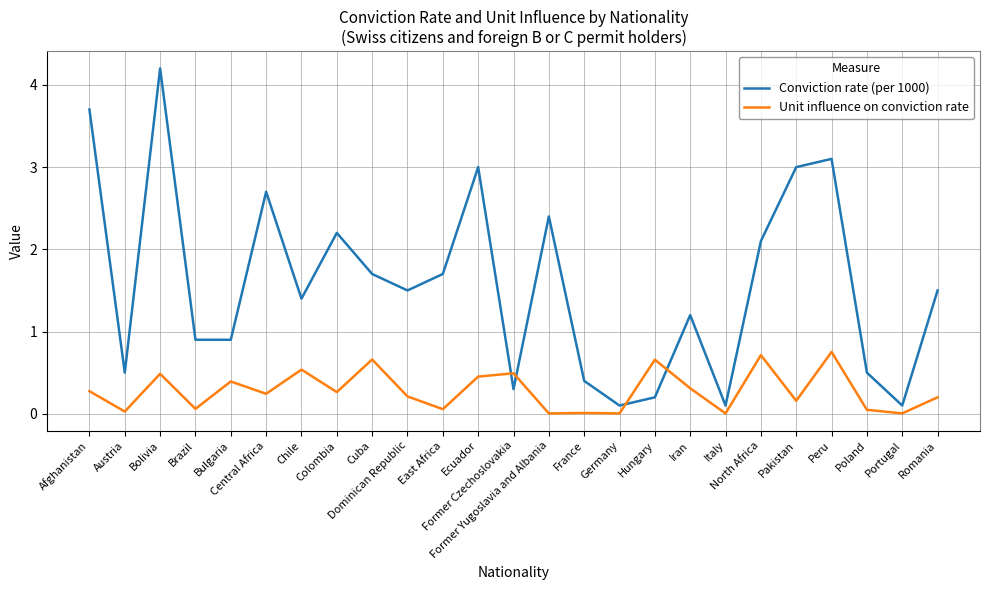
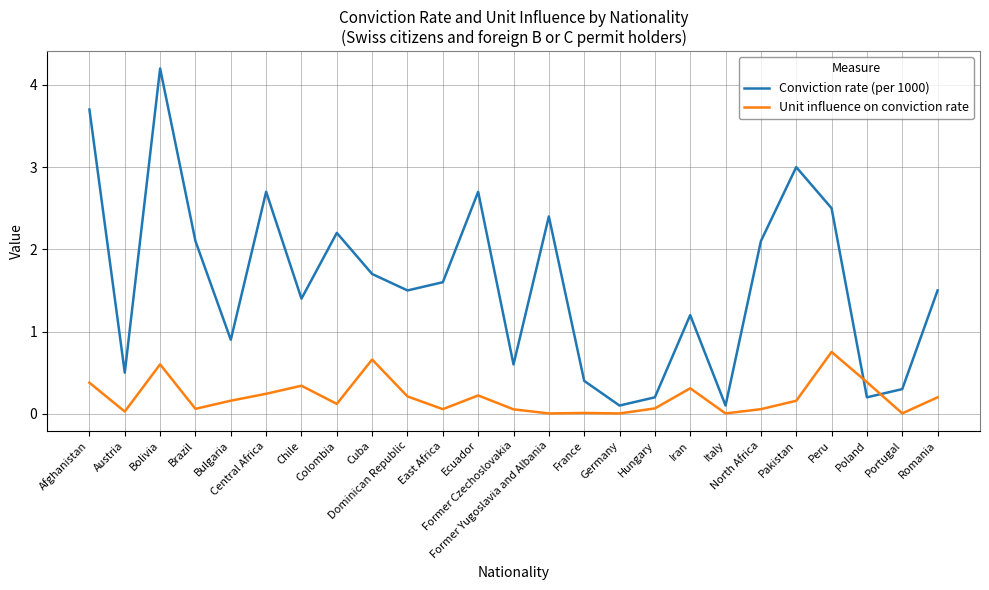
  {
    "Conviction rate (per 1000)": {
      "Afghanistan": 3.7,
      "Austria": 0.5,
      "Bolivia": 4.2,
-     "Brazil": 0.9,
+     "Brazil": 2.1,
      "Bulgaria": 0.9,
      "Central Africa": 2.7,
      "Chile": 1.4,
      "Colombia": 2.2,
      "Cuba": 1.7,
      "Dominican Republic": 1.5,
-     "East Africa": 1.7,
-     "Ecuador": 3.0,
-     "Former Czechoslovakia": 0.3,
+     "East Africa": 1.6,
+     "Ecuador": 2.7,
+     "Former Czechoslovakia": 0.6,
      "Former Yugoslavia and Albania": 2.4,
      "France": 0.4,
      "Germany": 0.1,
      "Hungary": 0.2,
      "Iran": 1.2,
      "Italy": 0.1,
      "North Africa": 2.1,
      "Pakistan": 3.0,
-     "Peru": 3.1,
-     "Poland": 0.5,
-     "Portugal": 0.1,
+     "Peru": 2.5,
+     "Poland": 0.2,
+     "Portugal": 0.3,
      "Romania": 1.5
    },
    "Unit influence on conviction rate": {
-     "Afghanistan": 0.3,
+     "Afghanistan": 0.4,
      "Austria": 0.0,
-     "Bolivia": 0.5,
+     "Bolivia": 0.6,
      "Brazil": 0.1,
-     "Bulgaria": 0.4,
+     "Bulgaria": 0.2,
      "Central Africa": 0.2,
-     "Chile": 0.5,
-     "Colombia": 0.3,
+     "Chile": 0.3,
+     "Colombia": 0.1,
      "Cuba": 0.7,
      "Dominican Republic": 0.2,
      "East Africa": 0.1,
-     "Ecuador": 0.5,
-     "Former Czechoslovakia": 0.5,
+     "Ecuador": 0.2,
+     "Former Czechoslovakia": 0.1,
      "Former Yugoslavia and Albania": 0.0,
      "France": 0.0,
      "Germany": 0.0,
-     "Hungary": 0.7,
+     "Hungary": 0.1,
      "Iran": 0.3,
      "Italy": 0.0,
-     "North Africa": 0.7,
+     "North Africa": 0.1,
      "Pakistan": 0.2,
      "Peru": 0.8,
-     "Poland": 0.0,
+     "Poland": 0.4,
      "Portugal": 0.0,
      "Romania": 0.2
    }
  }
